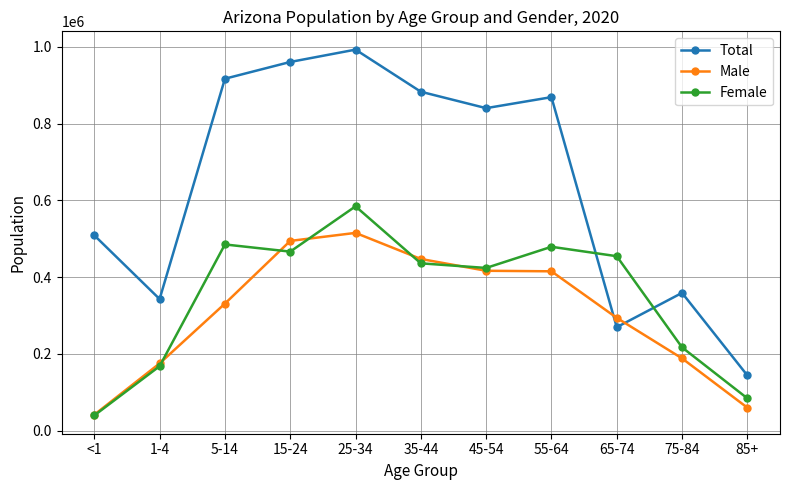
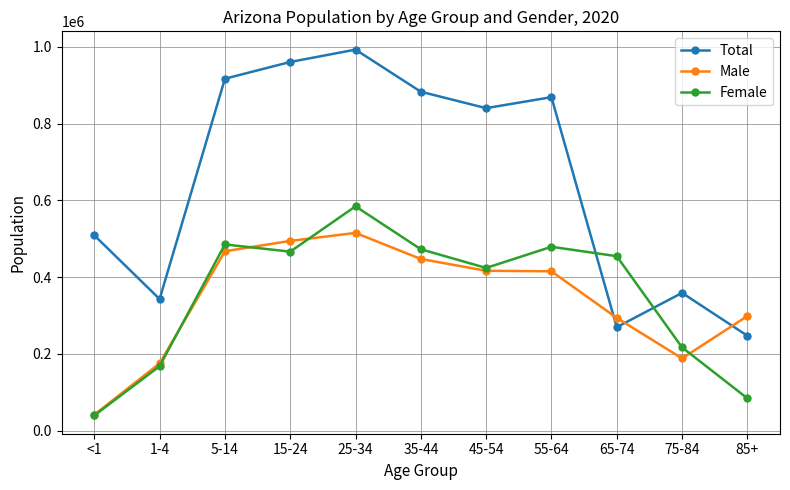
  {
    "Total": {
      "<1": 510000,
      "1-4": 340000,
      "5-14": 920000,
      "15-24": 960000,
      "25-34": 990000,
      "35-44": 880000,
      "45-54": 840000,
      "55-64": 870000,
      "65-74": 270000,
      "75-84": 360000,
-     "85+": 140000
+     "85+": 250000
    },
    "Male": {
      "1-4": 180000,
-     "5-14": 330000,
+     "5-14": 470000,
      "15-24": 490000,
      "25-34": 520000,
      "35-44": 450000,
      "45-54": 420000,
      "55-64": 420000,
      "65-74": 290000,
      "75-84": 190000,
-     "85+": 60000
+     "85+": 300000
    },
    "Female": {
      "1-4": 170000,
      "5-14": 490000,
      "15-24": 470000,
      "25-34": 580000,
-     "35-44": 440000,
+     "35-44": 470000,
      "45-54": 420000,
      "55-64": 480000,
      "65-74": 450000,
      "75-84": 220000,
      "85+": 80000
    }
  }
